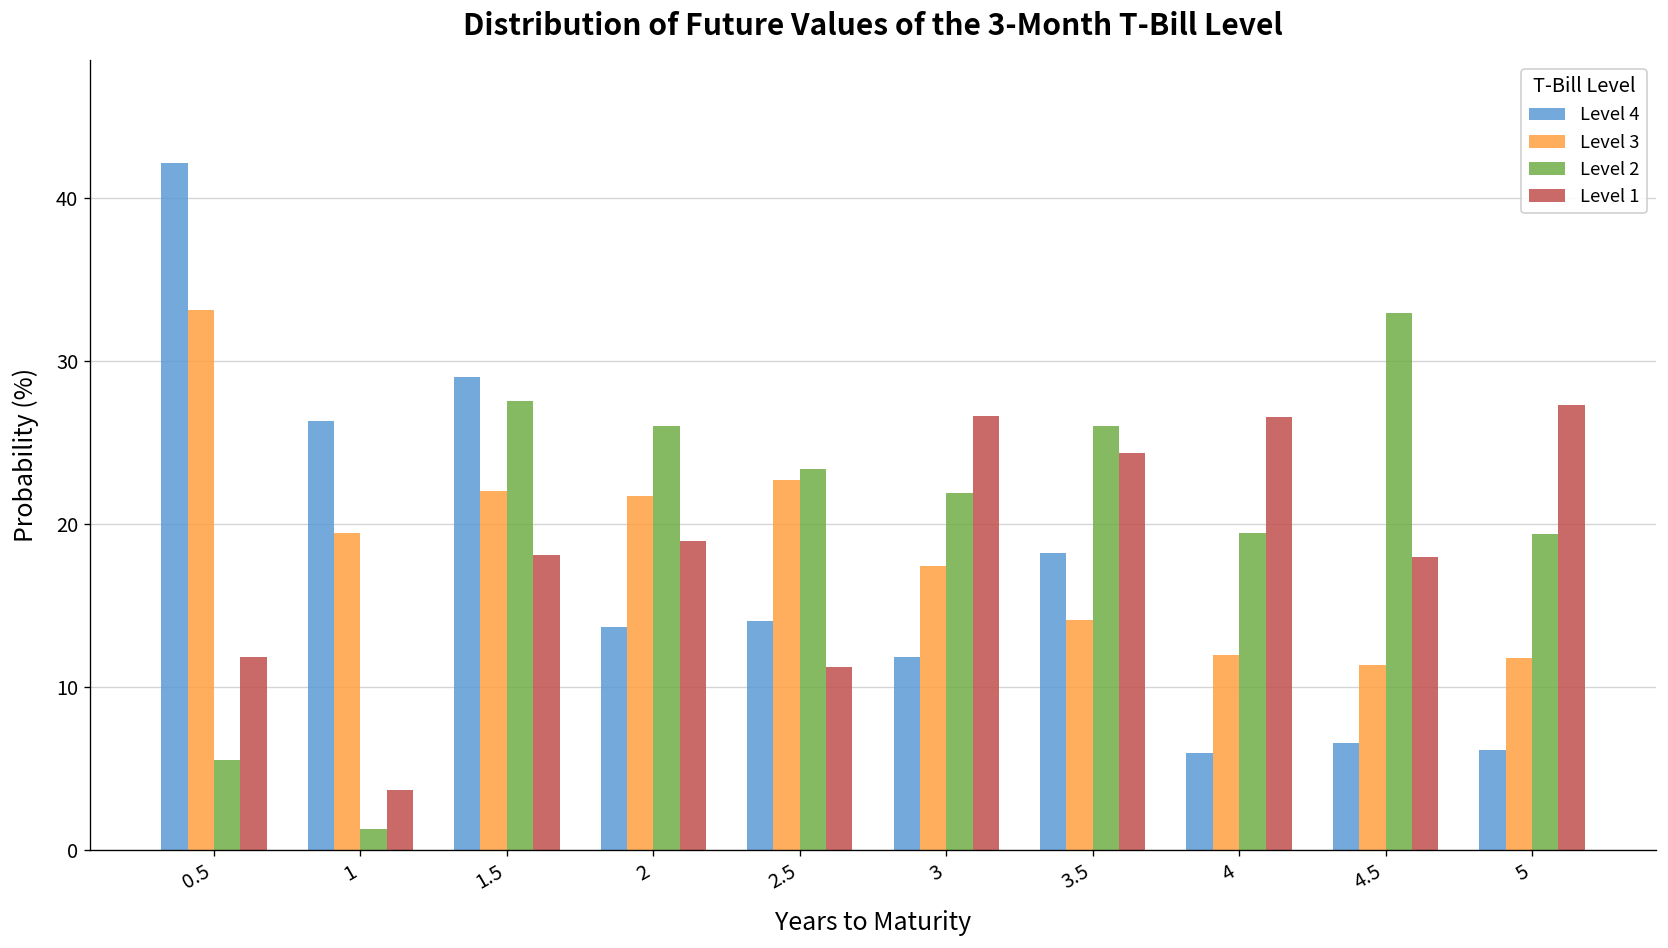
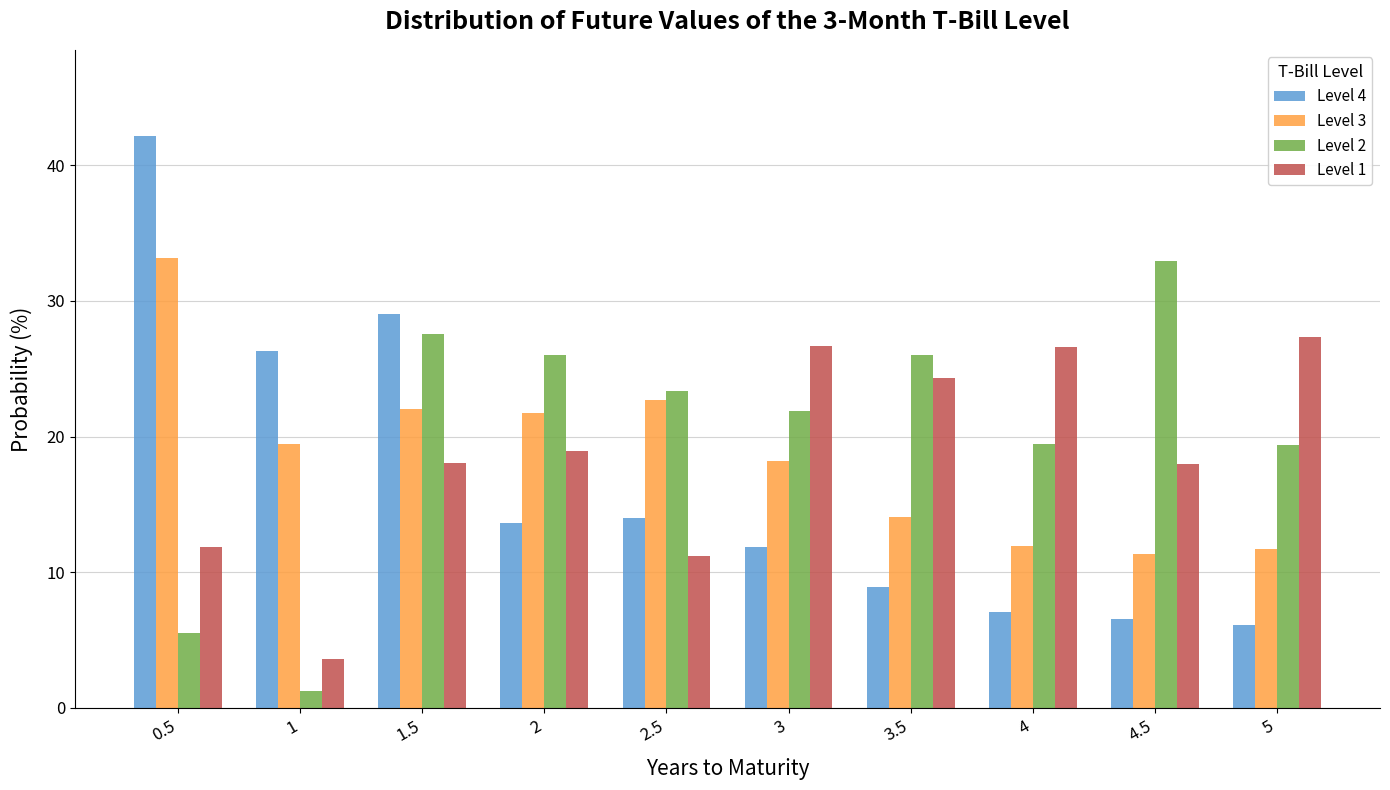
  {
    "Level 4": {
      "0.5": 42.2,
      "1": 26.3,
      "1.5": 29.0,
      "2": 13.7,
      "2.5": 14.0,
      "3": 11.9,
-     "3.5": 18.2,
-     "4": 5.9,
+     "3.5": 8.9,
+     "4": 7.1,
      "4.5": 6.5,
      "5": 6.1
    },
    "Level 3": {
      "0.5": 33.1,
      "1": 19.4,
      "1.5": 22.0,
      "2": 21.7,
      "2.5": 22.7,
-     "3": 17.4,
+     "3": 18.2,
      "3.5": 14.1,
      "4": 12.0,
      "4.5": 11.4,
      "5": 11.7
    },
    "Level 2": {
      "0.5": 5.5,
      "1": 1.2,
      "1.5": 27.5,
      "2": 26.0,
      "2.5": 23.4,
      "3": 21.9,
      "3.5": 26.0,
      "4": 19.4,
      "4.5": 33.0,
      "5": 19.4
    },
    "Level 1": {
      "0.5": 11.8,
      "1": 3.6,
      "1.5": 18.1,
      "2": 19.0,
      "2.5": 11.2,
      "3": 26.6,
      "3.5": 24.3,
      "4": 26.6,
      "4.5": 18.0,
      "5": 27.3
    }
  }
